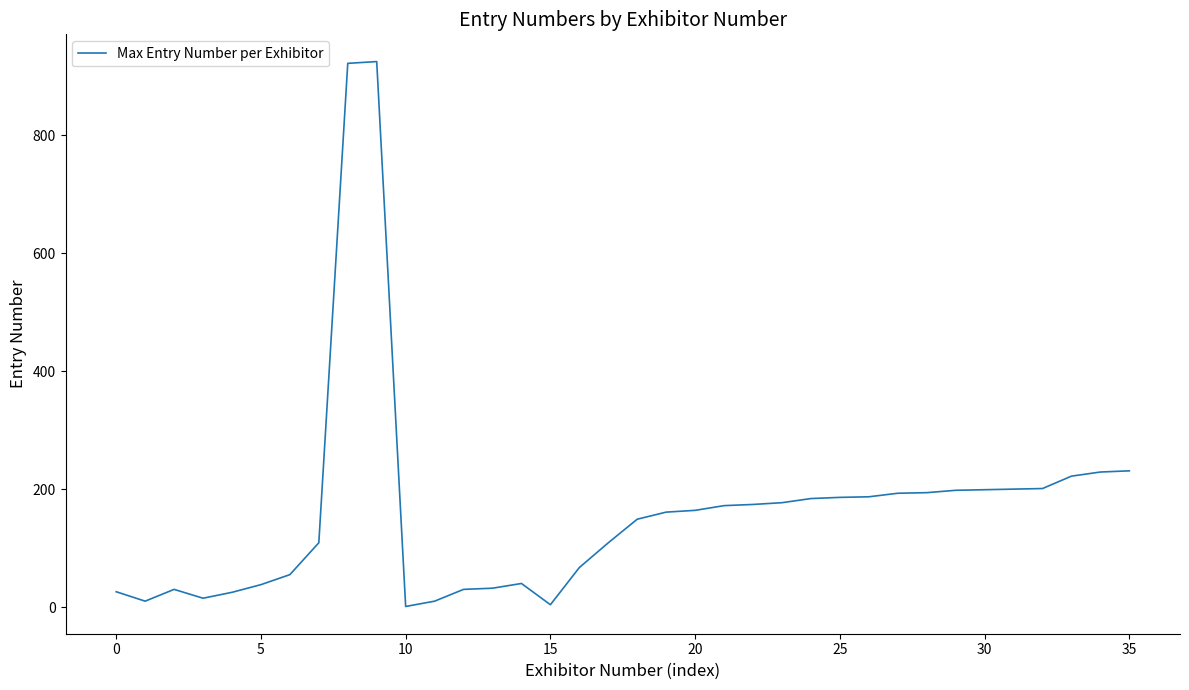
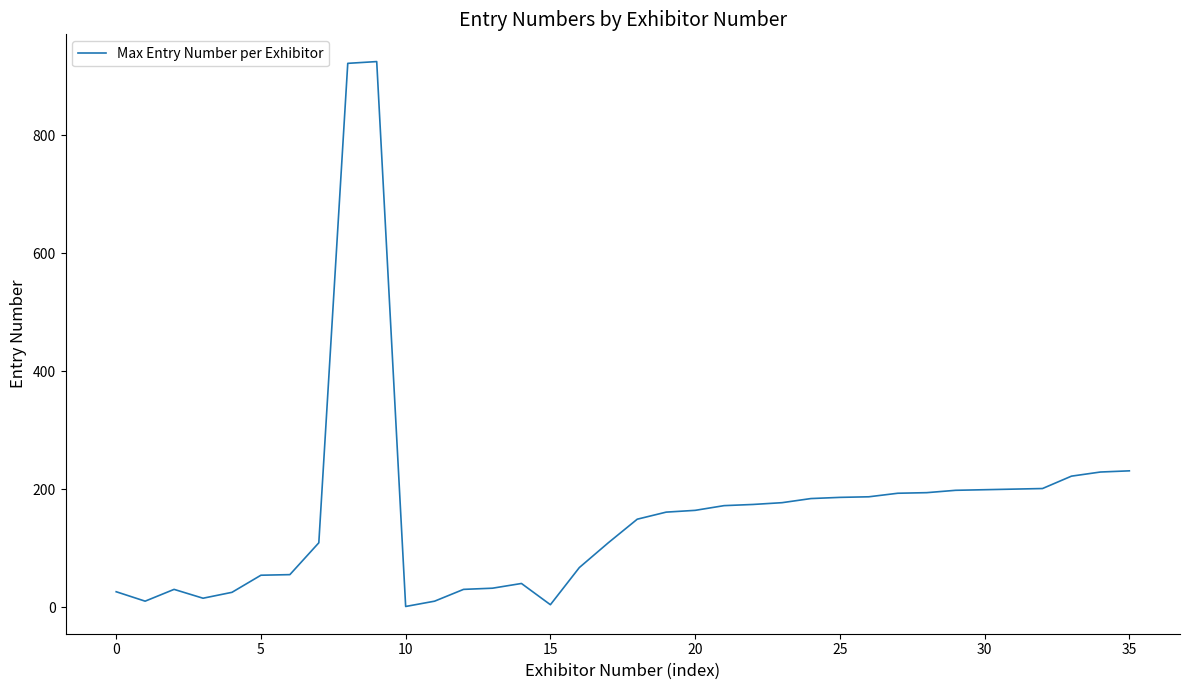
  {
    "0": 30,
-   "5": 40,
+   "5": 50,
    "10": 0,
    "15": 0,
    "20": 160,
    "25": 190,
    "30": 200,
    "35": 230
  }
